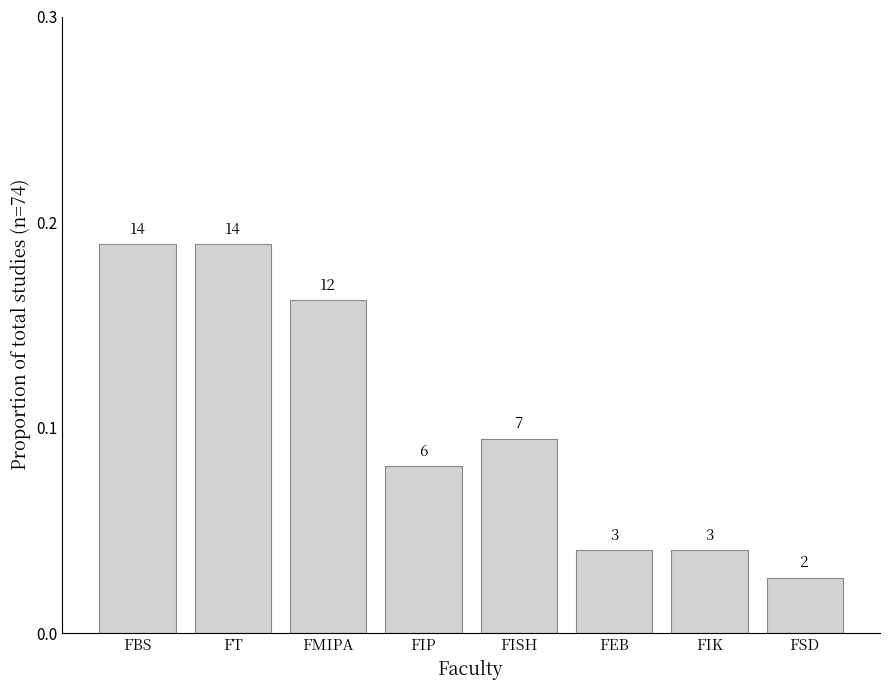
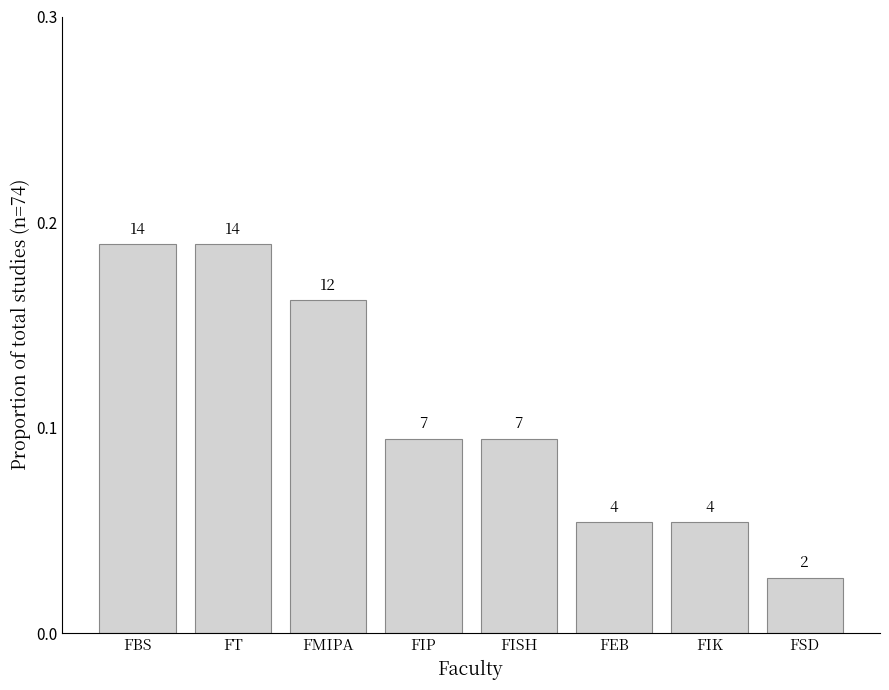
  {
-   "FIP": 6,
-   "FEB": 3,
-   "FIK": 3
+   "FIP": 7,
+   "FEB": 4,
+   "FIK": 4
  }
